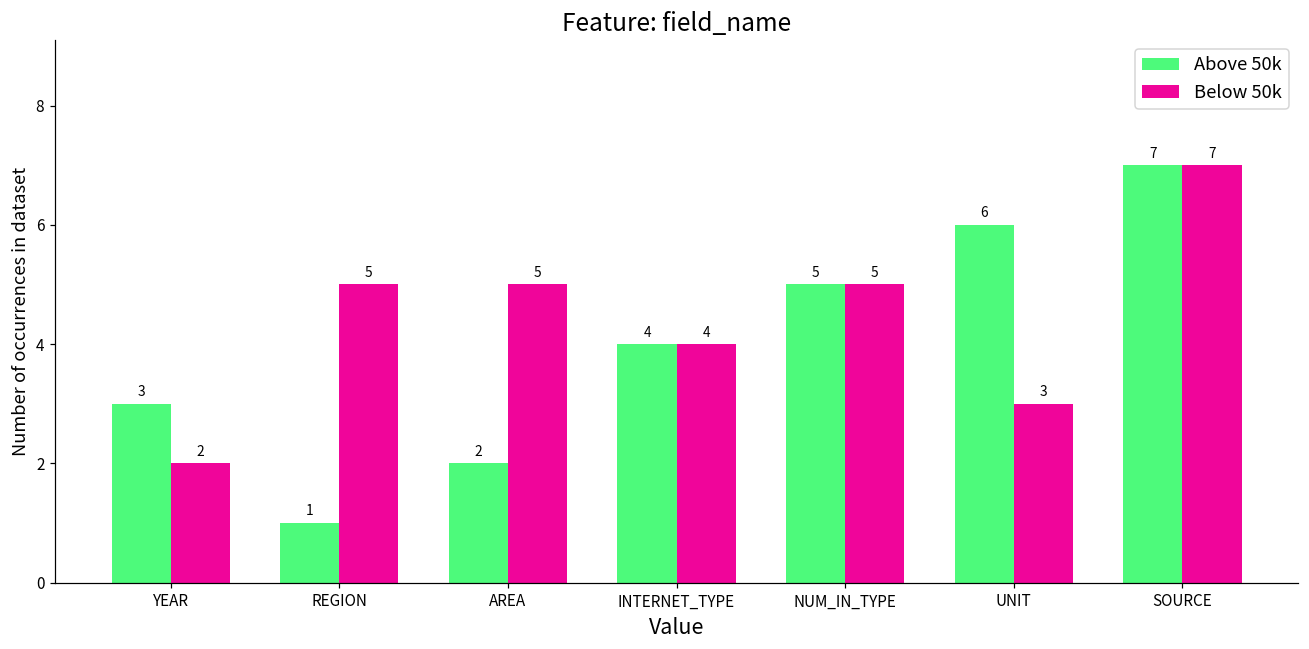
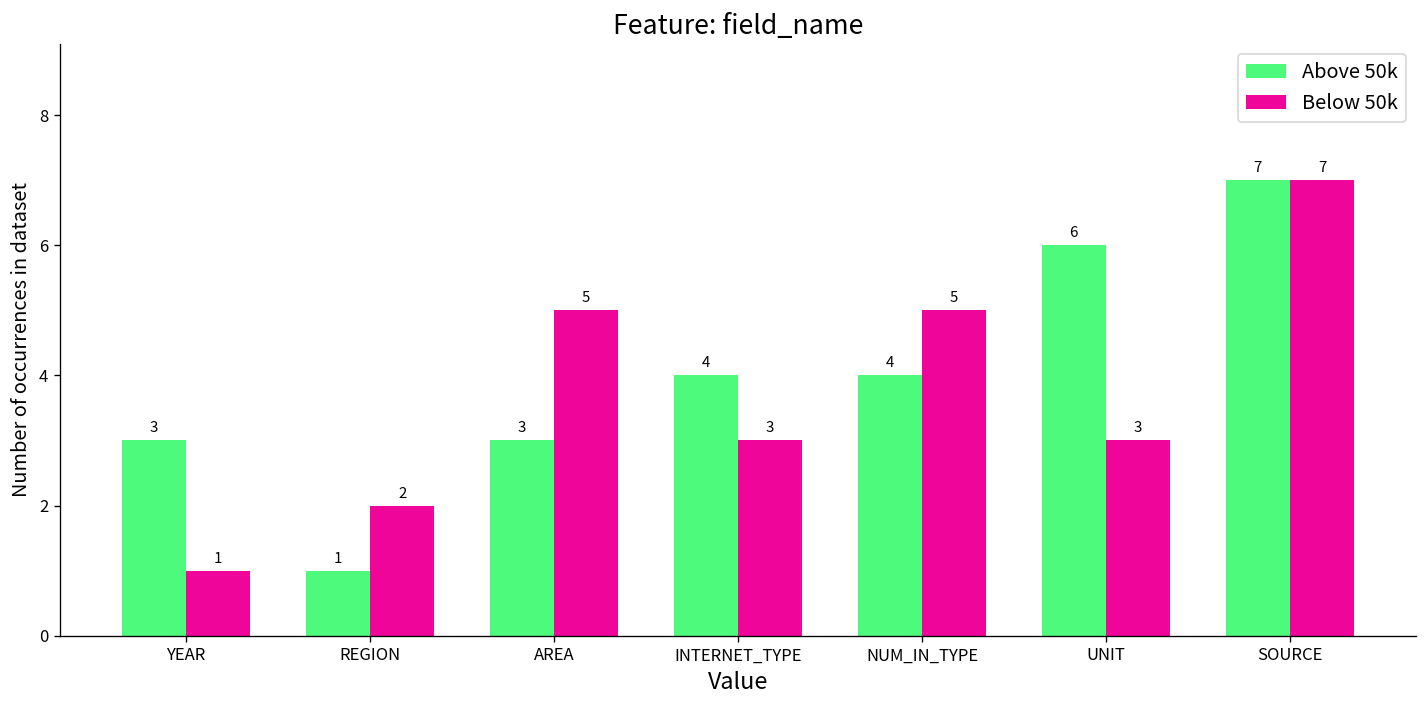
  {
    "Above 50k": {
      "YEAR": 3,
      "REGION": 1,
-     "AREA": 2,
+     "AREA": 3,
      "INTERNET_TYPE": 4,
-     "NUM_IN_TYPE": 5,
+     "NUM_IN_TYPE": 4,
      "UNIT": 6,
      "SOURCE": 7
    },
    "Below 50k": {
-     "YEAR": 2,
-     "REGION": 5,
+     "YEAR": 1,
+     "REGION": 2,
      "AREA": 5,
-     "INTERNET_TYPE": 4,
+     "INTERNET_TYPE": 3,
      "NUM_IN_TYPE": 5,
      "UNIT": 3,
      "SOURCE": 7
    }
  }
